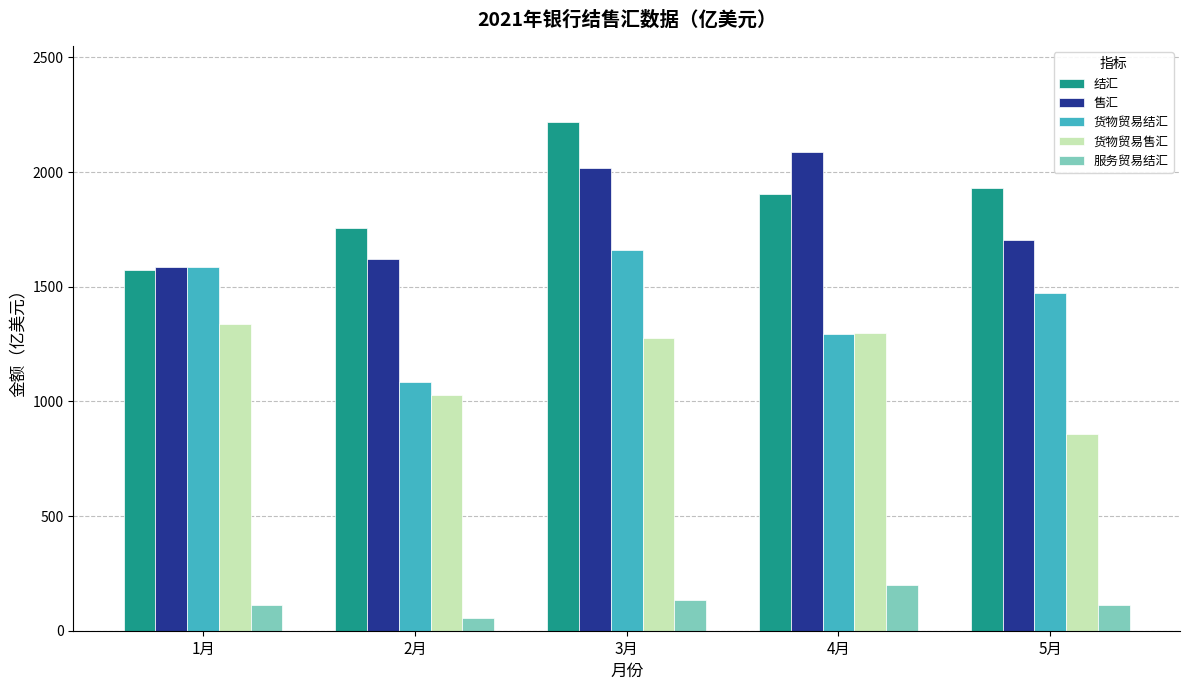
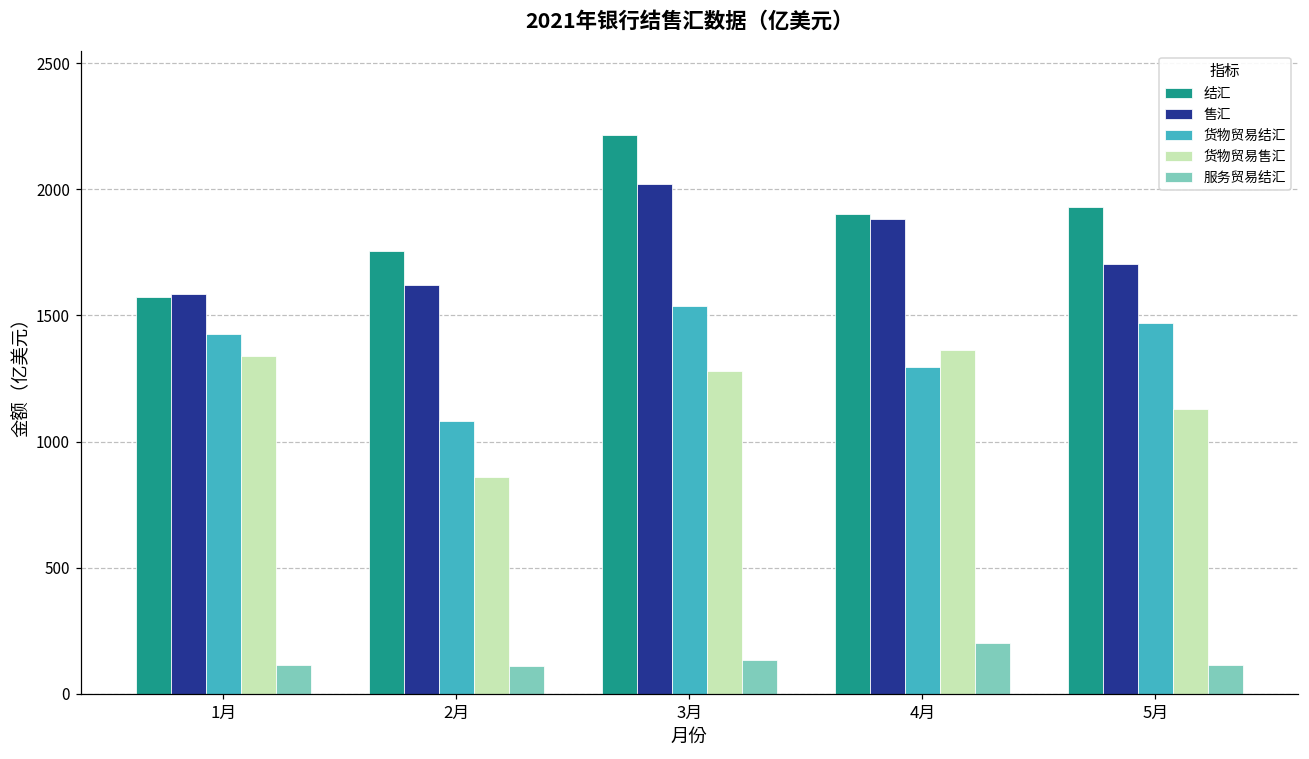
  {
    "结汇": {
      "1月": 1570,
      "2月": 1760,
      "3月": 2220,
      "4月": 1900,
      "5月": 1930
    },
    "售汇": {
      "1月": 1590,
      "2月": 1620,
      "3月": 2020,
-     "4月": 2090,
+     "4月": 1880,
      "5月": 1700
    },
    "货物贸易结汇": {
-     "1月": 1580,
+     "1月": 1420,
      "2月": 1080,
-     "3月": 1660,
+     "3月": 1540,
      "4月": 1290,
      "5月": 1470
    },
    "货物贸易售汇": {
      "1月": 1340,
-     "2月": 1030,
+     "2月": 860,
      "3月": 1280,
-     "4月": 1300,
-     "5月": 860
+     "4月": 1360,
+     "5月": 1130
    },
    "服务贸易结汇": {
      "1月": 110,
-     "2月": 50,
+     "2月": 110,
      "3月": 130,
      "4月": 200,
      "5月": 110
    }
  }
